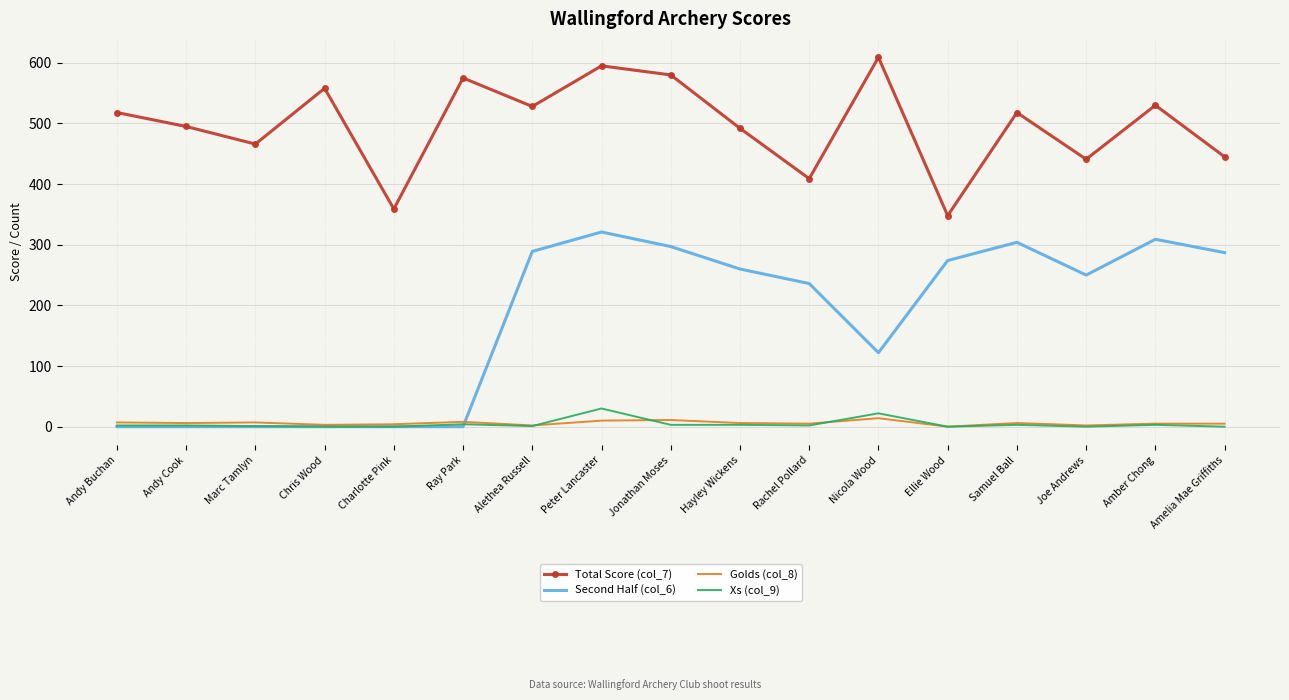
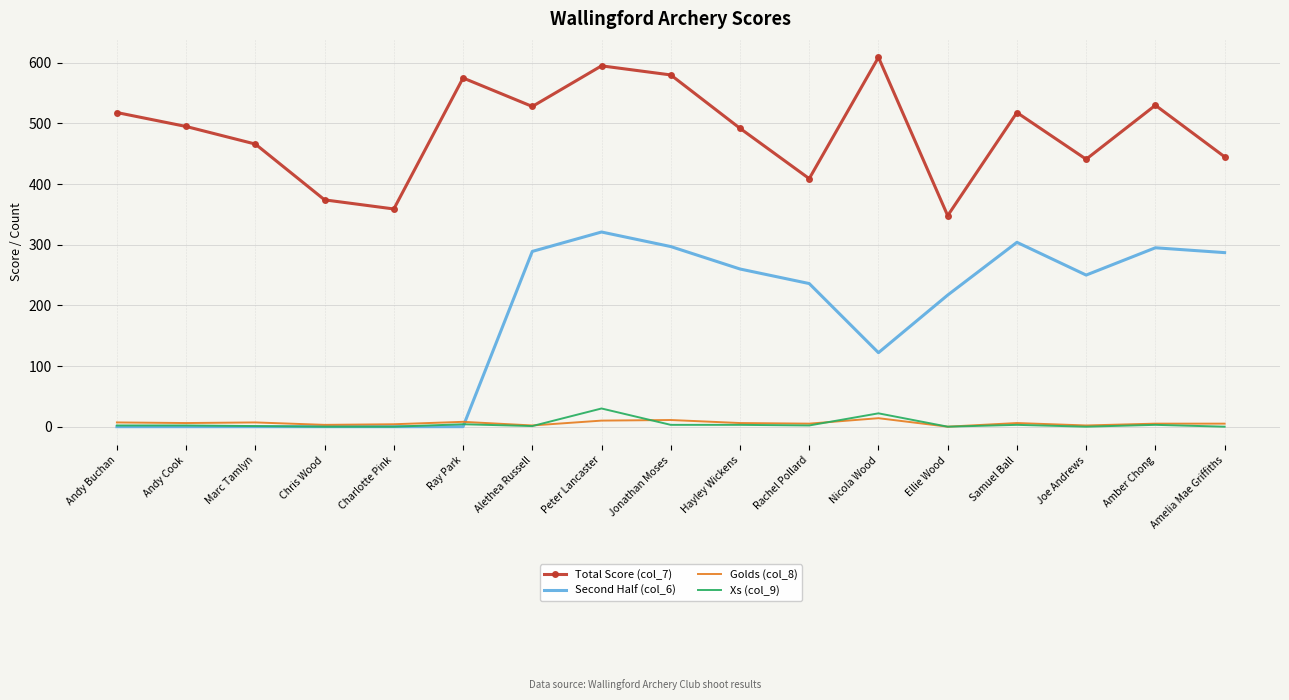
  {
    "Total Score (col_7)": {
      "Andy Buchan": 520,
      "Andy Cook": 500,
      "Marc Tamlyn": 470,
-     "Chris Wood": 560,
+     "Chris Wood": 370,
      "Charlotte Pink": 360,
      "Ray Park": 580,
      "Alethea Russell": 530,
      "Peter Lancaster": 600,
      "Jonathan Moses": 580,
      "Hayley Wickens": 490,
      "Rachel Pollard": 410,
      "Nicola Wood": 610,
      "Ellie Wood": 350,
      "Samuel Ball": 520,
      "Joe Andrews": 440,
      "Amber Chong": 530,
      "Amelia Mae Griffiths": 450
    },
    "Second Half (col_6)": {
      "Alethea Russell": 290,
      "Peter Lancaster": 320,
      "Jonathan Moses": 300,
      "Hayley Wickens": 260,
      "Rachel Pollard": 240,
      "Nicola Wood": 120,
-     "Ellie Wood": 270,
+     "Ellie Wood": 220,
      "Samuel Ball": 300,
      "Joe Andrews": 250,
-     "Amber Chong": 310,
+     "Amber Chong": 300,
      "Amelia Mae Griffiths": 290
    },
    "Golds (col_8)": {
      "Andy Buchan": 10,
      "Marc Tamlyn": 10,
      "Peter Lancaster": 10,
      "Jonathan Moses": 10,
      "Nicola Wood": 10,
      "Amelia Mae Griffiths": 10
    },
    "Xs (col_9)": {
      "Peter Lancaster": 30,
      "Jonathan Moses": 0,
      "Nicola Wood": 20,
      "Amelia Mae Griffiths": 0
    }
  }
